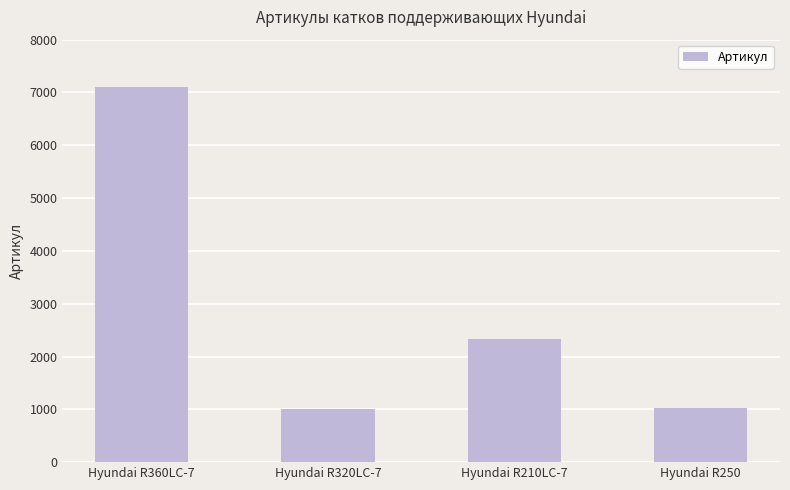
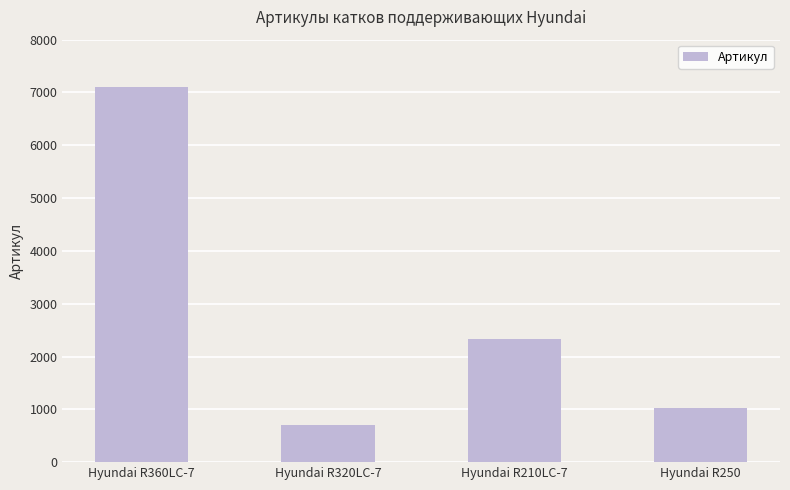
  {
    "Hyundai R360LC-7": 7100,
-   "Hyundai R320LC-7": 1000,
+   "Hyundai R320LC-7": 700,
    "Hyundai R210LC-7": 2300,
    "Hyundai R250": 1000
  }
